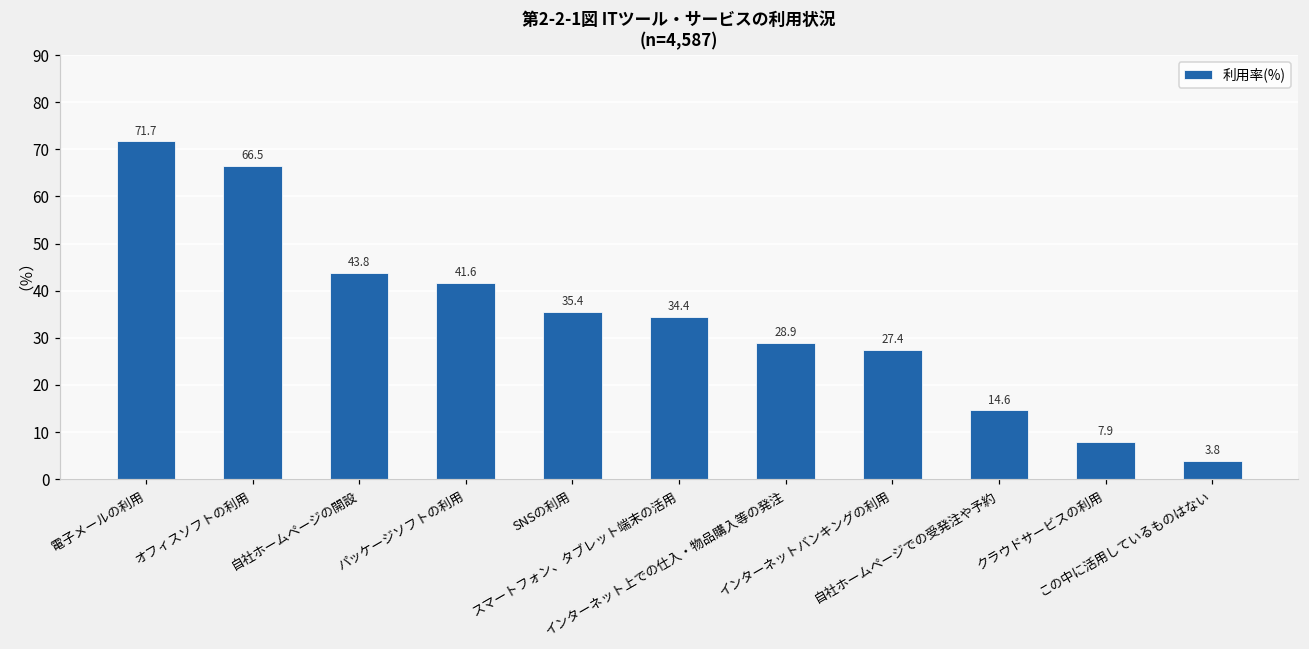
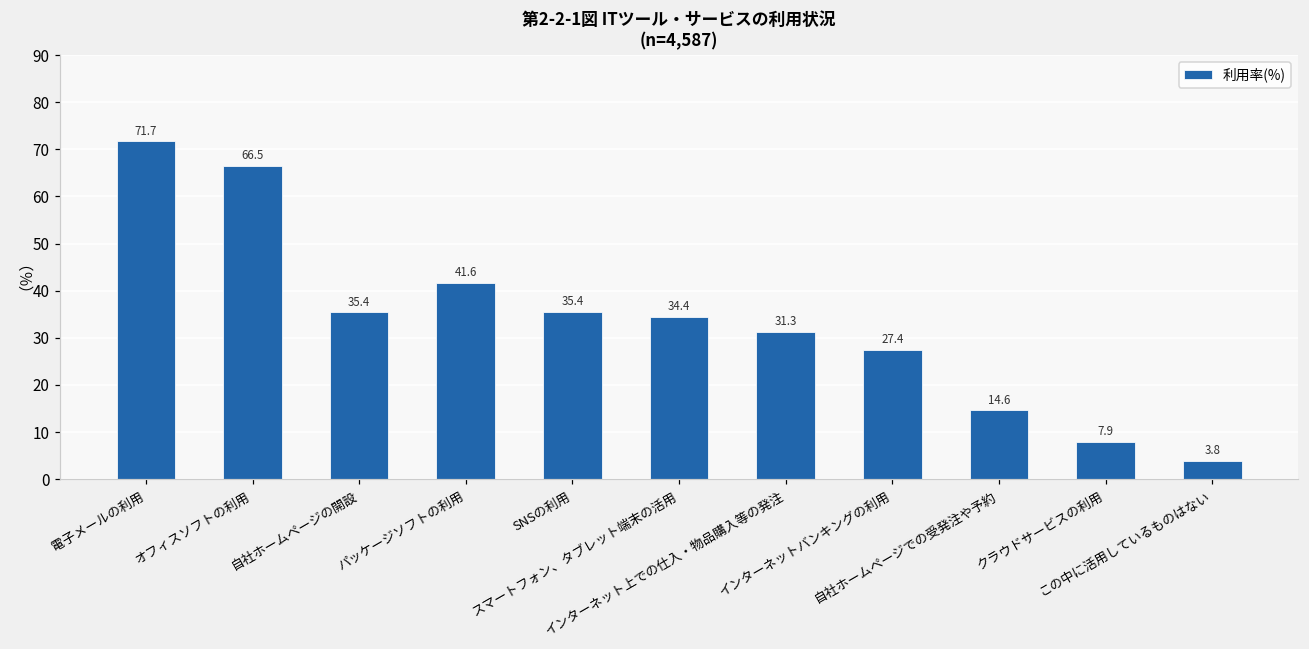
  {
    "電子メールの利用": 71.7,
    "オフィスソフトの利用": 66.5,
-   "自社ホームページの開設": 43.8,
+   "自社ホームページの開設": 35.4,
    "パッケージソフトの利用": 41.6,
    "SNSの利用": 35.4,
    "スマートフォン、タブレット端末の活用": 34.4,
-   "インターネット上での仕入・物品購入等の発注": 28.9,
+   "インターネット上での仕入・物品購入等の発注": 31.3,
    "インターネットバンキングの利用": 27.4,
    "自社ホームページでの受発注や予約": 14.6,
    "クラウドサービスの利用": 7.9,
    "この中に活用しているものはない": 3.8
  }
